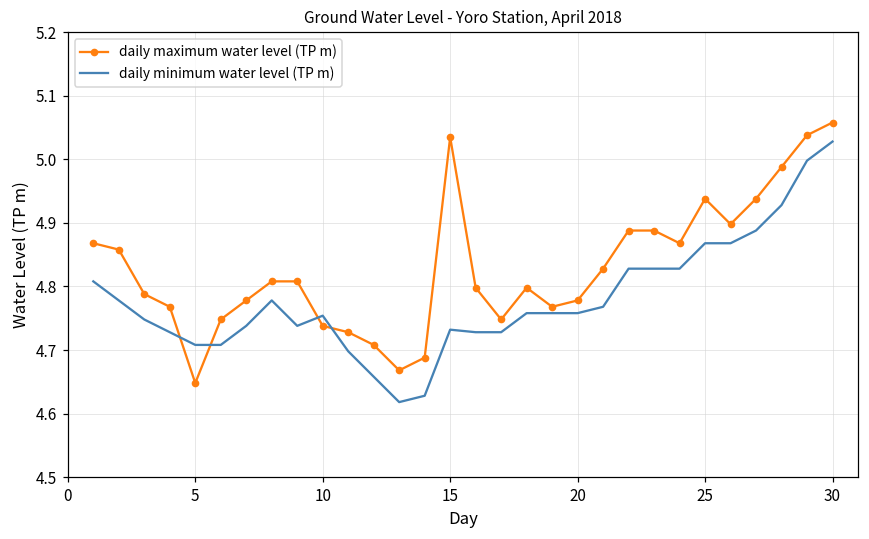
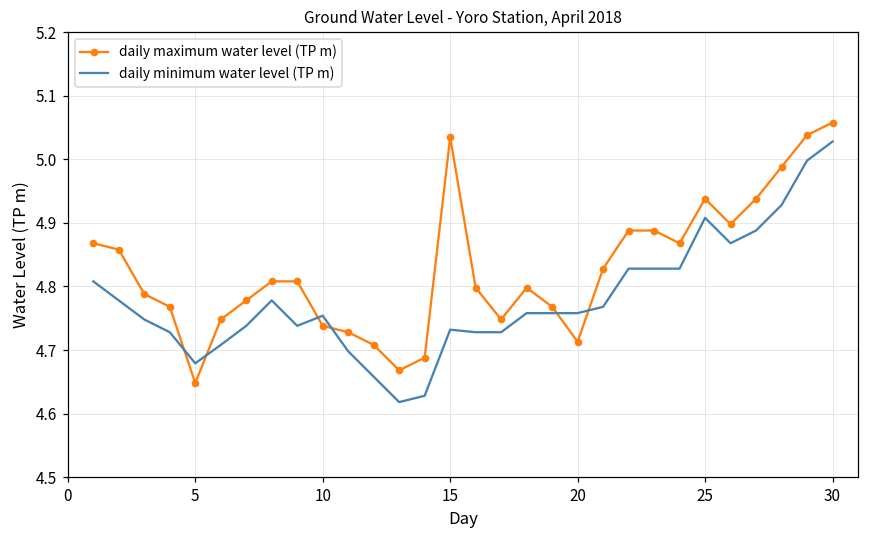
  {
    "daily maximum water level (TP m)": {
      "5": 4.65,
      "10": 4.74,
      "15": 5.04,
-     "20": 4.78,
+     "20": 4.71,
      "25": 4.94,
      "30": 5.06
    },
    "daily minimum water level (TP m)": {
-     "5": 4.71,
+     "5": 4.68,
      "10": 4.75,
      "15": 4.73,
      "20": 4.76,
-     "25": 4.87,
+     "25": 4.91,
      "30": 5.03
    }
  }
